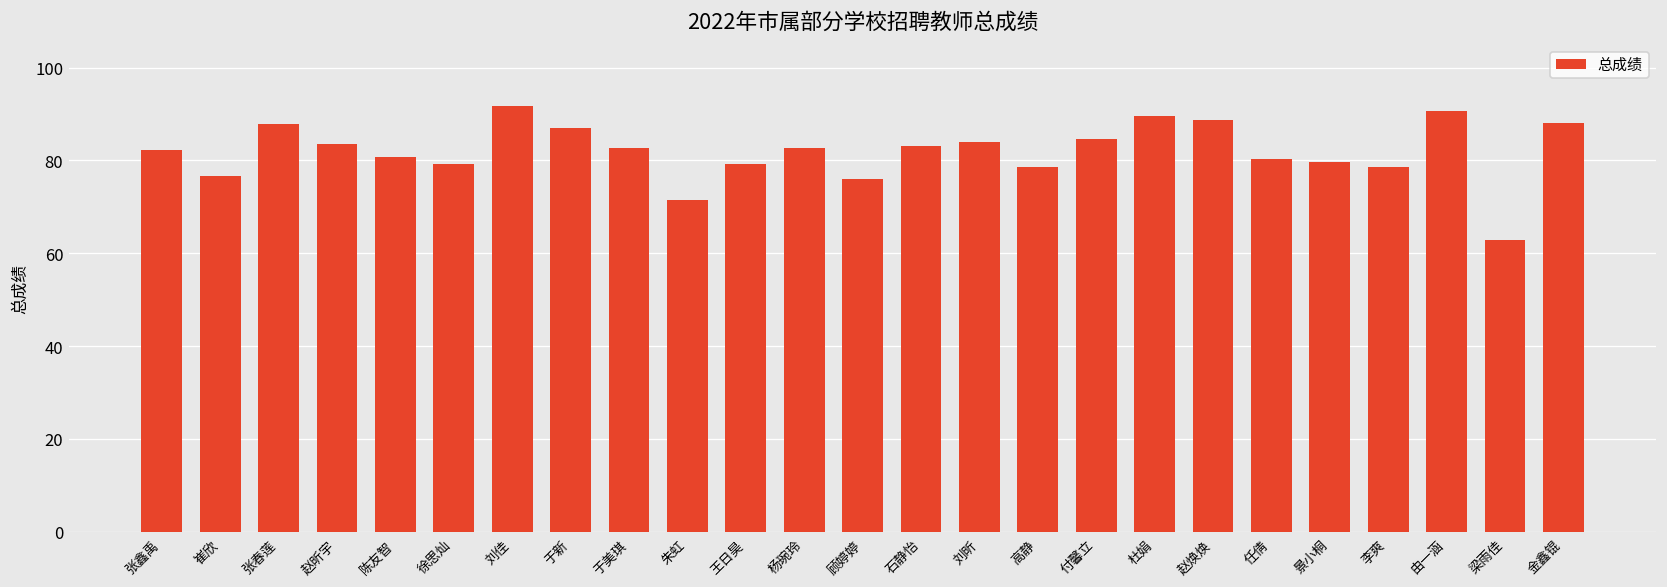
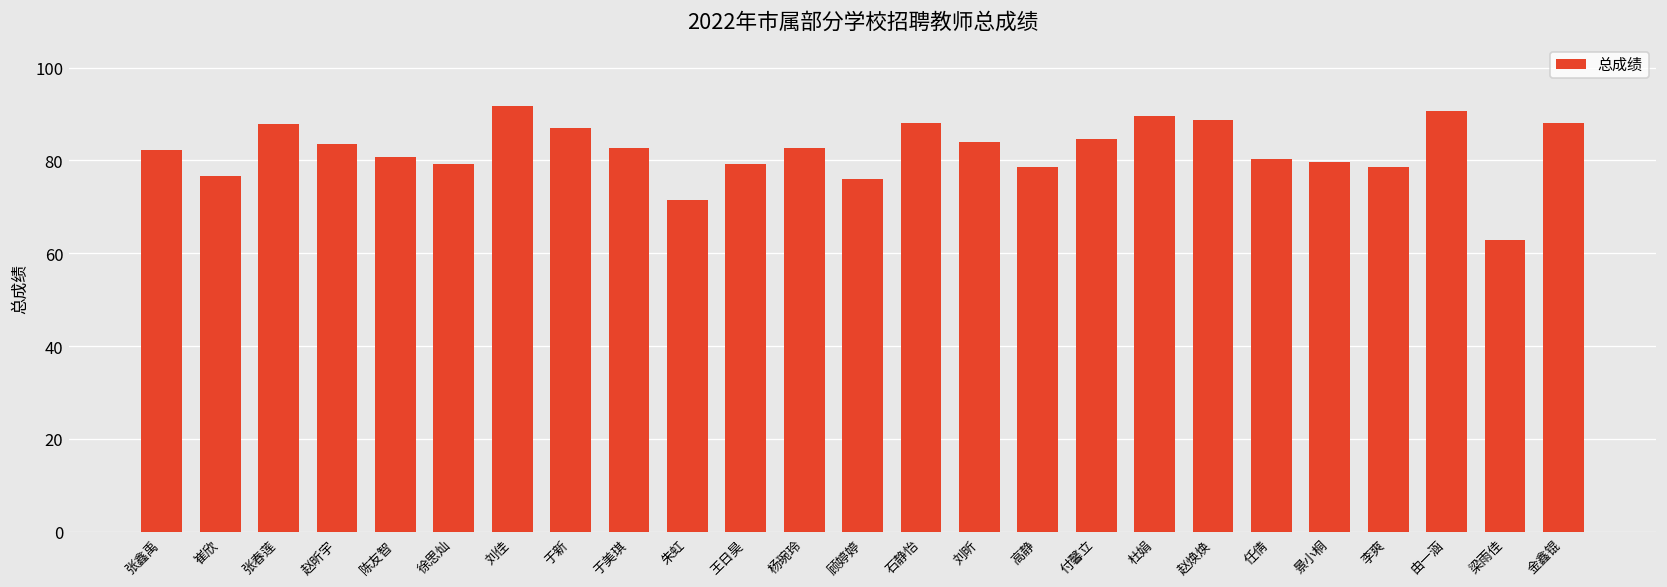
  {
    "张鑫禹": 82,
    "崔欣": 77,
    "张春莲": 88,
    "赵昕宇": 83,
    "陈友智": 81,
    "徐思灿": 79,
    "刘佳": 92,
    "于新": 87,
    "于美琪": 83,
    "朱虹": 72,
    "王日昊": 79,
    "杨琬玲": 83,
    "顾婷婷": 76,
-   "石静怡": 83,
+   "石静怡": 88,
    "刘昕": 84,
    "高静": 79,
    "付馨立": 85,
    "杜娟": 90,
    "赵焕焕": 89,
    "任倩": 80,
    "景小桐": 80,
    "李爽": 79,
    "由一涵": 91,
    "梁雨佳": 63,
    "金鑫锟": 88
  }
